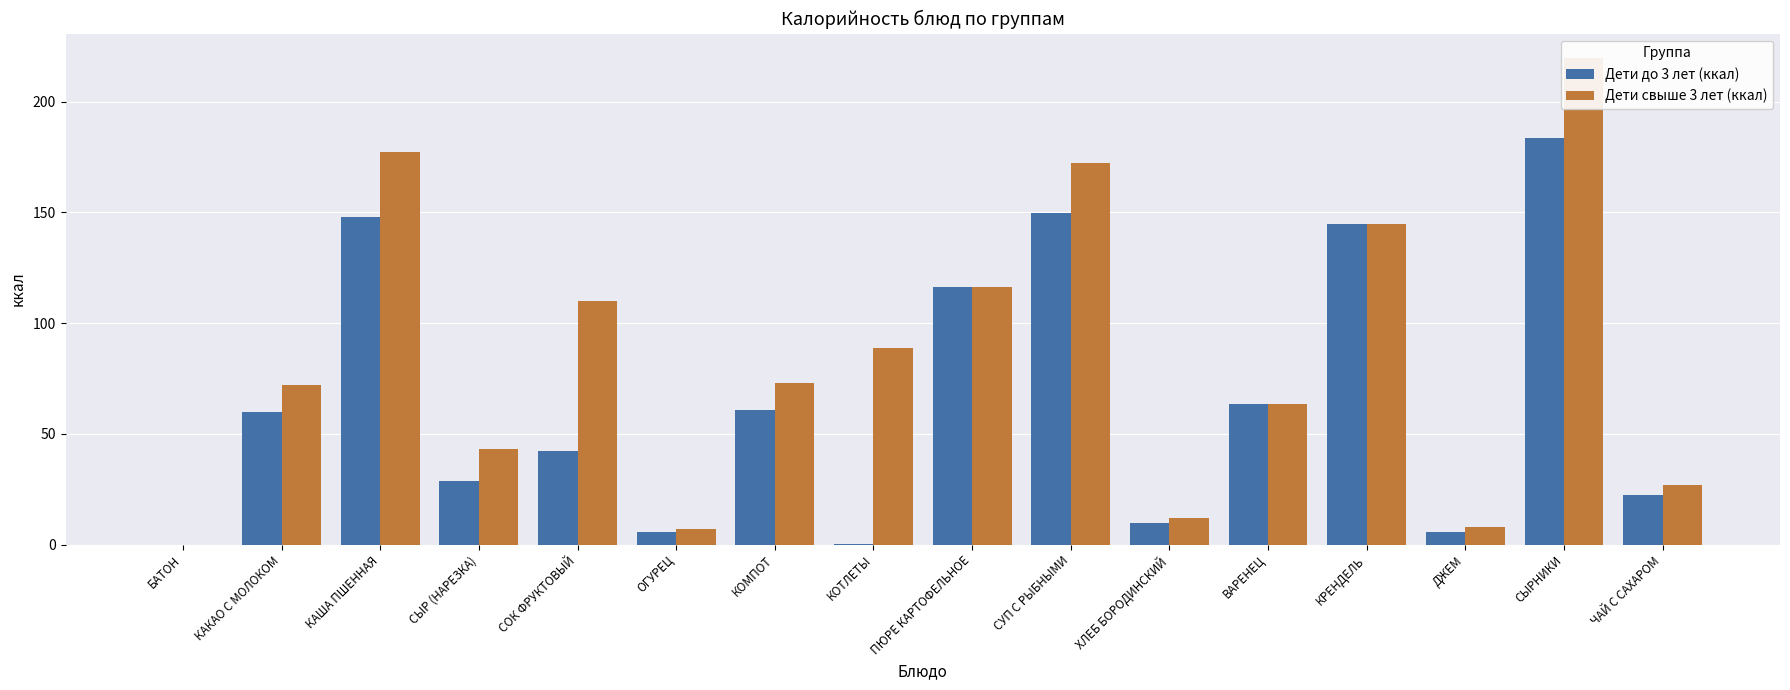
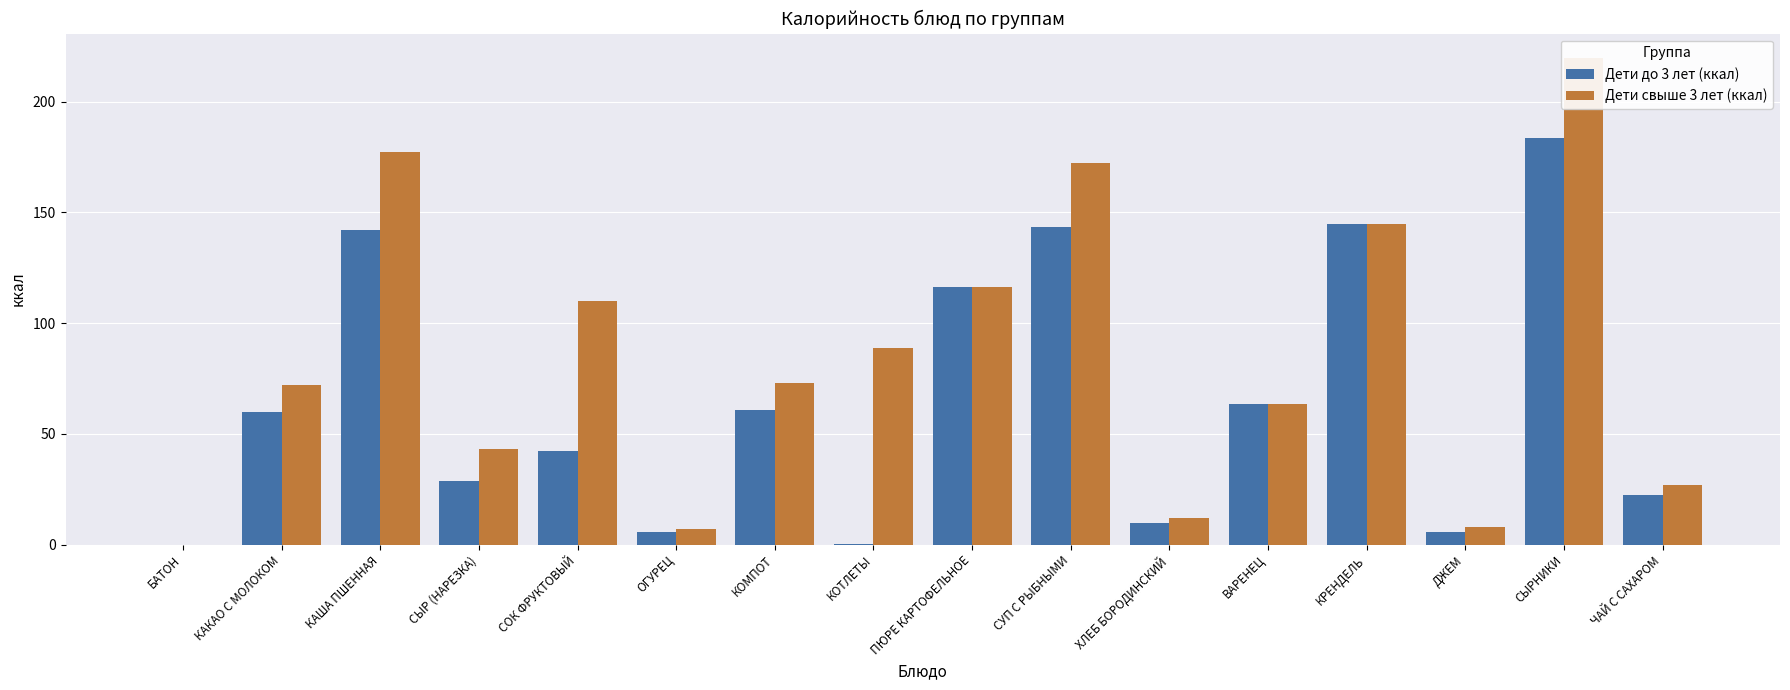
  {
    "Дети до 3 лет (ккал)": {
      "БАТОН": 0,
      "КАКАО С МОЛОКОМ": 60,
-     "КАША ПШЕННАЯ": 148,
+     "КАША ПШЕННАЯ": 142,
      "СЫР (НАРЕЗКА)": 29,
      "СОК ФРУКТОВЫЙ": 42,
      "ОГУРЕЦ": 6,
      "КОМПОТ": 61,
      "ПЮРЕ КАРТОФЕЛЬНОЕ": 116,
-     "СУП С РЫБНЫМИ": 150,
+     "СУП С РЫБНЫМИ": 144,
      "ХЛЕБ БОРОДИНСКИЙ": 10,
      "ВАРЕНЕЦ": 64,
      "КРЕНДЕЛЬ": 145,
      "ДЖЕМ": 6,
      "СЫРНИКИ": 184,
      "ЧАЙ С САХАРОМ": 22
    },
    "Дети свыше 3 лет (ккал)": {
      "БАТОН": 0,
      "КАКАО С МОЛОКОМ": 72,
      "КАША ПШЕННАЯ": 177,
      "СЫР (НАРЕЗКА)": 43,
      "СОК ФРУКТОВЫЙ": 110,
      "ОГУРЕЦ": 7,
      "КОМПОТ": 73,
      "КОТЛЕТЫ": 89,
      "ПЮРЕ КАРТОФЕЛЬНОЕ": 116,
      "СУП С РЫБНЫМИ": 172,
      "ХЛЕБ БОРОДИНСКИЙ": 12,
      "ВАРЕНЕЦ": 64,
      "КРЕНДЕЛЬ": 145,
      "ДЖЕМ": 8,
      "ЧАЙ С САХАРОМ": 27
    }
  }
